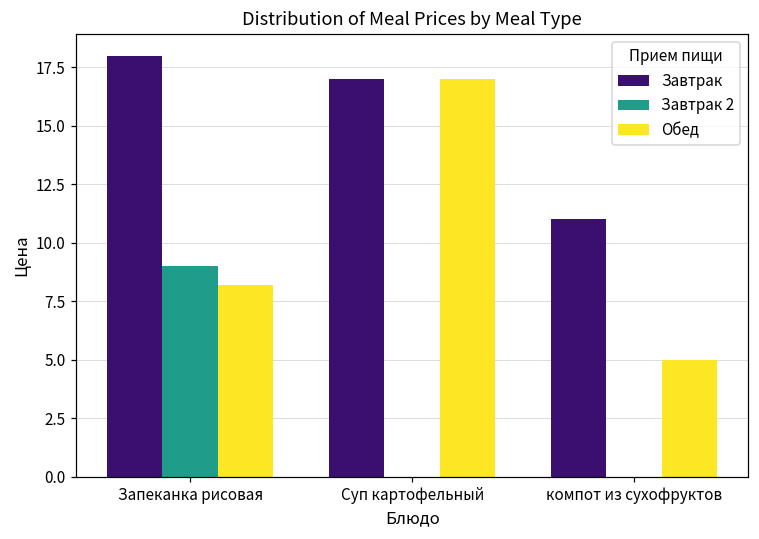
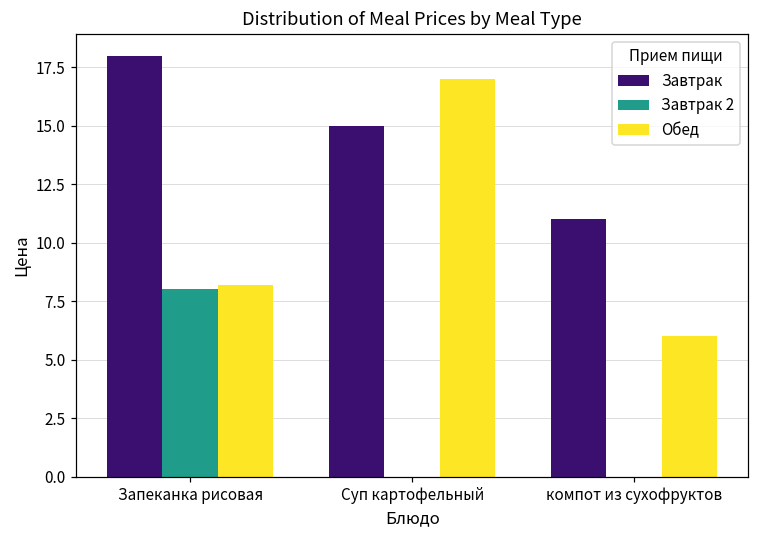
  {
    "Завтрак": {
      "Запеканка рисовая": 18,
-     "Суп картофельный": 17,
+     "Суп картофельный": 15,
      "компот из сухофруктов": 11
    },
    "Завтрак 2": {
-     "Запеканка рисовая": 9,
+     "Запеканка рисовая": 8,
      "Суп картофельный": 0,
      "компот из сухофруктов": 0
    },
    "Обед": {
      "Запеканка рисовая": 8.2,
      "Суп картофельный": 17,
-     "компот из сухофруктов": 5
+     "компот из сухофруктов": 6
    }
  }
